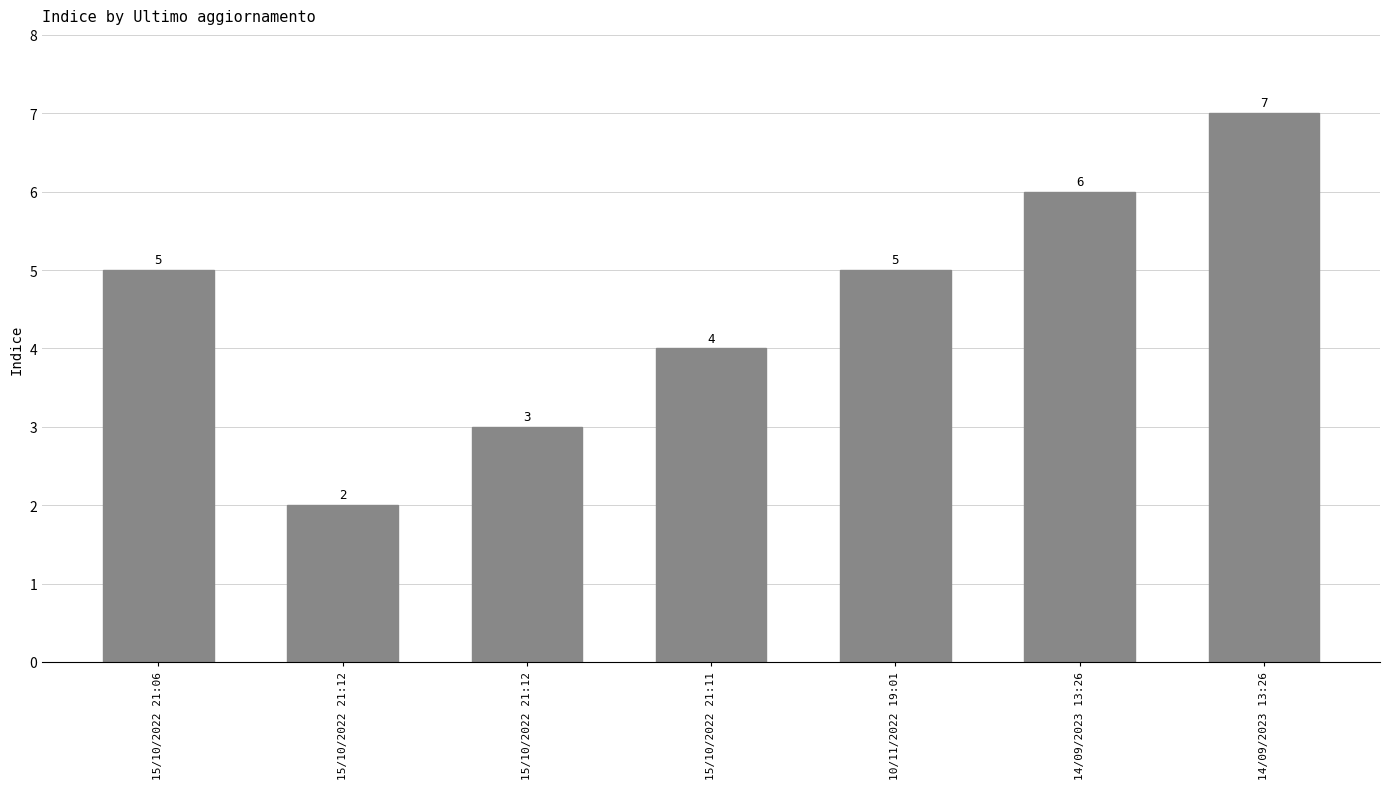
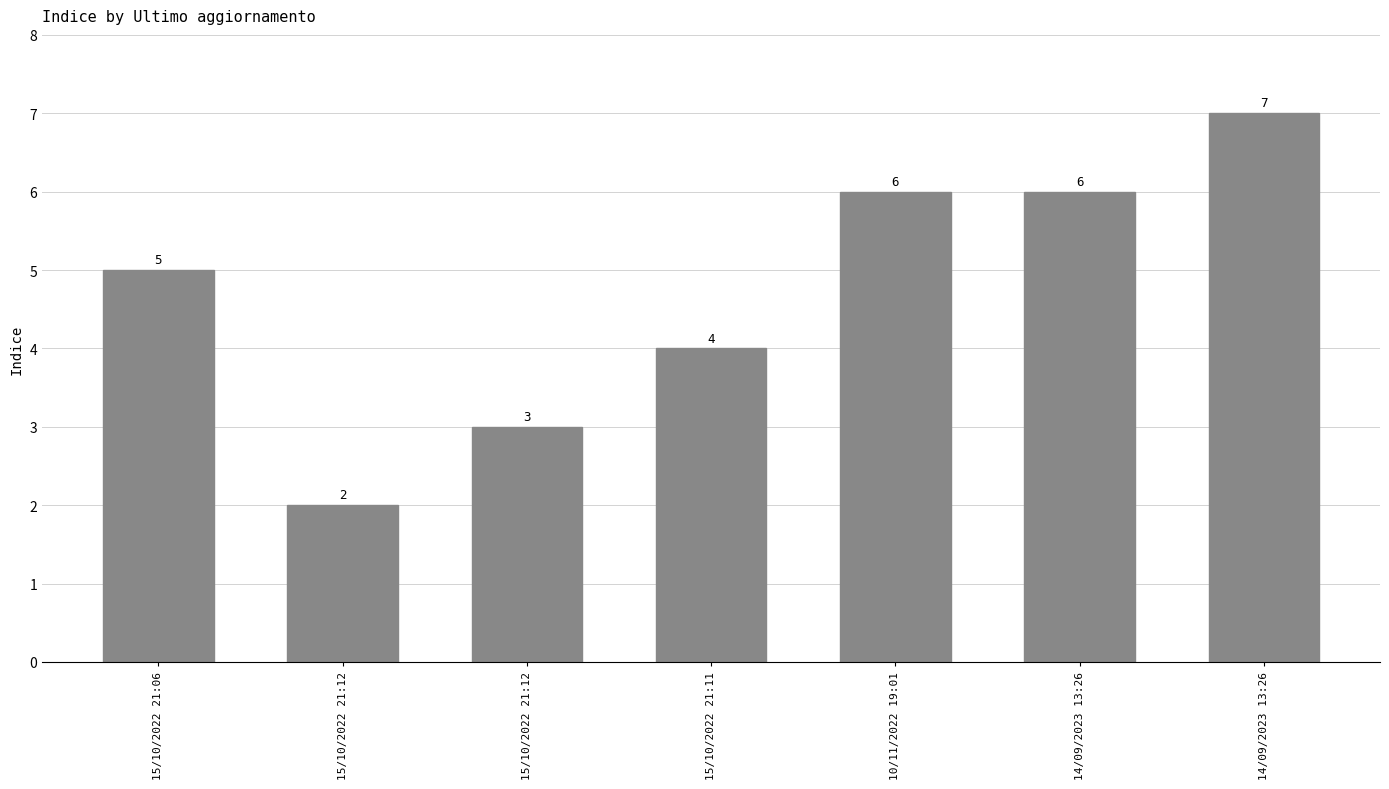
  {
    "15/10/2022 21:06": 5,
    "15/10/2022 21:11": 4,
-   "10/11/2022 19:01": 5
+   "10/11/2022 19:01": 6
  }
